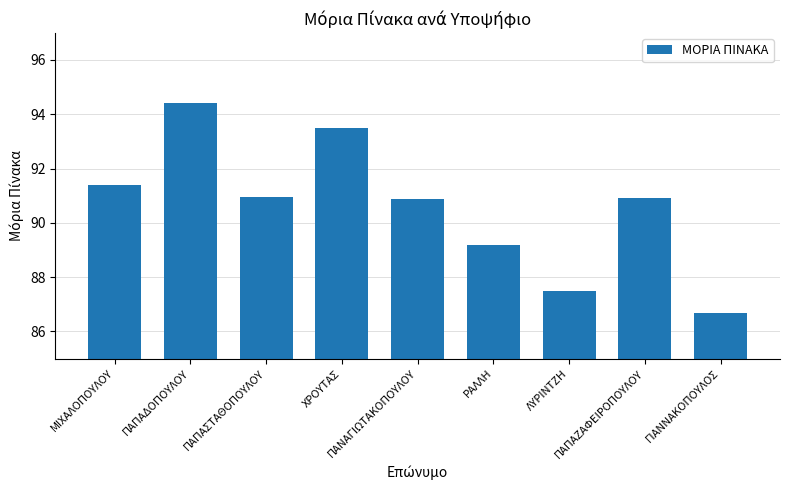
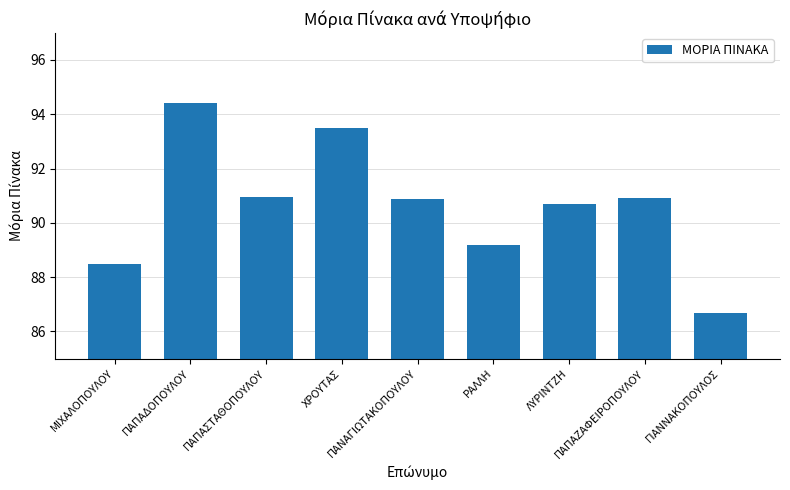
  {
-   "ΜΙΧΑΛΟΠΟΥΛΟΥ": 91.4,
+   "ΜΙΧΑΛΟΠΟΥΛΟΥ": 88.5,
    "ΠΑΠΑΔΟΠΟΥΛΟΥ": 94.4,
    "ΠΑΠΑΣΤΑΘΟΠΟΥΛΟΥ": 91.0,
    "ΧΡΟΥΤΑΣ": 93.5,
    "ΠΑΝΑΓΙΩΤΑΚΟΠΟΥΛΟΥ": 90.9,
    "ΡΑΛΛΗ": 89.2,
-   "ΛΥΡΙΝΤΖΗ": 87.5,
+   "ΛΥΡΙΝΤΖΗ": 90.7,
    "ΠΑΠΑΖΑΦΕΙΡΟΠΟΥΛΟΥ": 90.9,
    "ΓΙΑΝΝΑΚΟΠΟΥΛΟΣ": 86.7
  }
